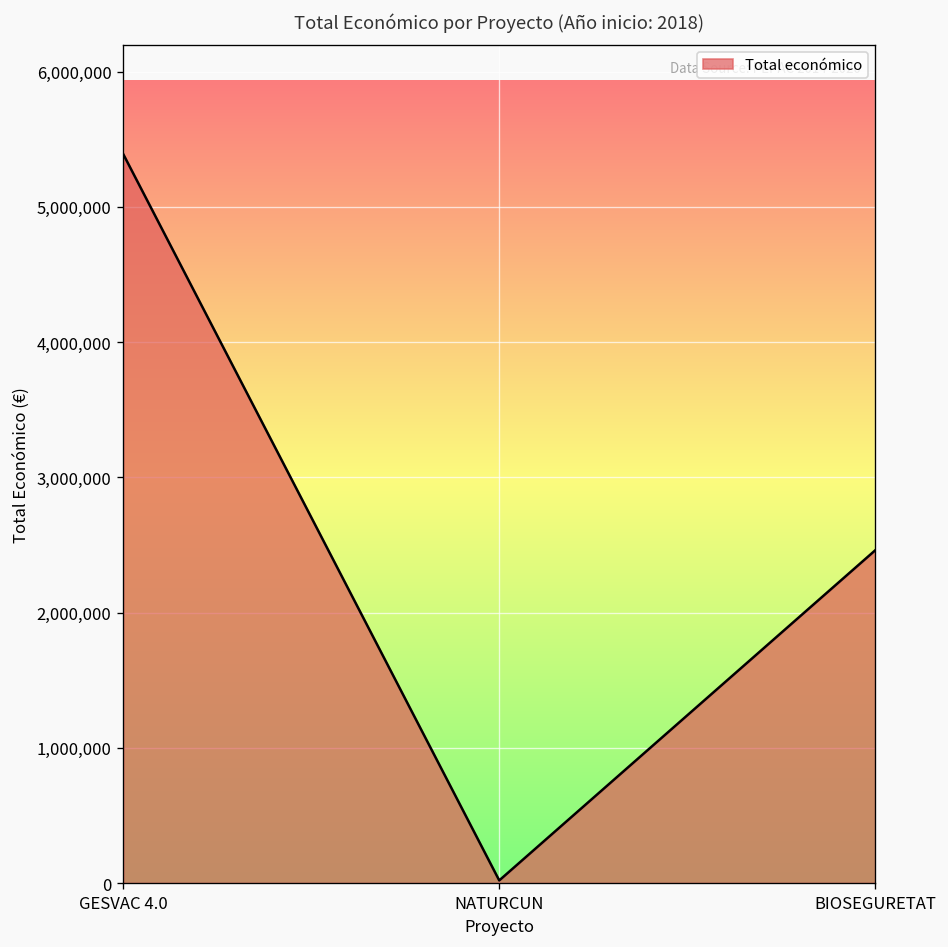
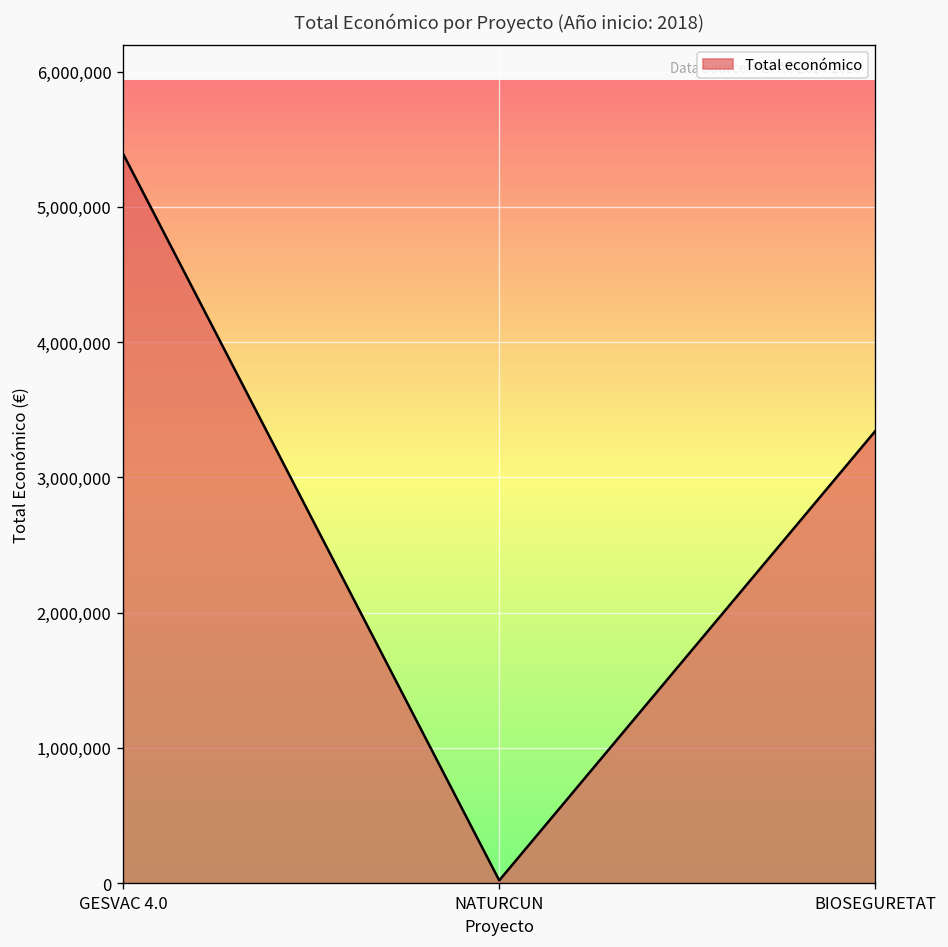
  {
    "GESVAC 4.0": "5,390,000",
    "NATURCUN": "20,000",
-   "BIOSEGURETAT": "2,460,000"
+   "BIOSEGURETAT": "3,340,000"
  }
